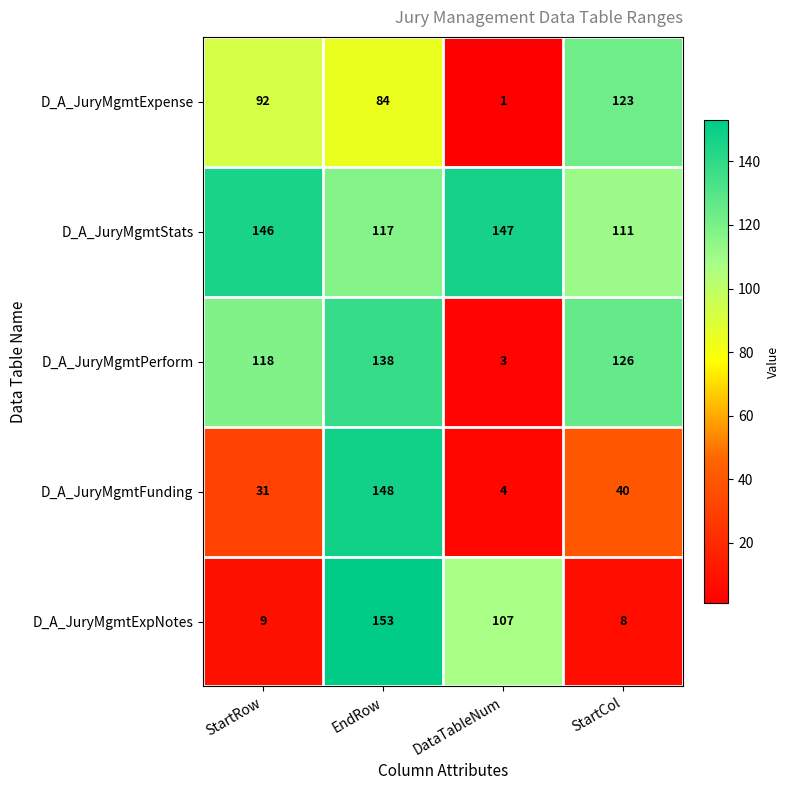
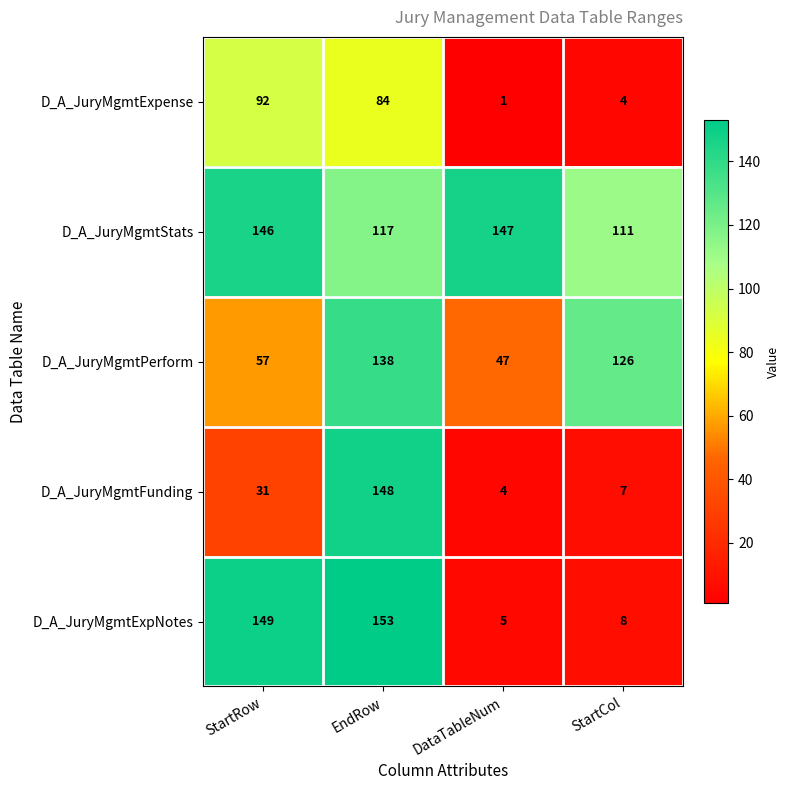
  {
    "D_A_JuryMgmtExpense": {
      "StartRow": 92,
      "EndRow": 84,
      "DataTableNum": 1,
-     "StartCol": 123
+     "StartCol": 4
    },
    "D_A_JuryMgmtStats": {
      "StartRow": 146,
      "EndRow": 117,
      "DataTableNum": 147,
      "StartCol": 111
    },
    "D_A_JuryMgmtPerform": {
-     "StartRow": 118,
+     "StartRow": 57,
      "EndRow": 138,
-     "DataTableNum": 3,
+     "DataTableNum": 47,
      "StartCol": 126
    },
    "D_A_JuryMgmtFunding": {
      "StartRow": 31,
      "EndRow": 148,
      "DataTableNum": 4,
-     "StartCol": 40
+     "StartCol": 7
    },
    "D_A_JuryMgmtExpNotes": {
-     "StartRow": 9,
+     "StartRow": 149,
      "EndRow": 153,
-     "DataTableNum": 107,
+     "DataTableNum": 5,
      "StartCol": 8
    }
  }
